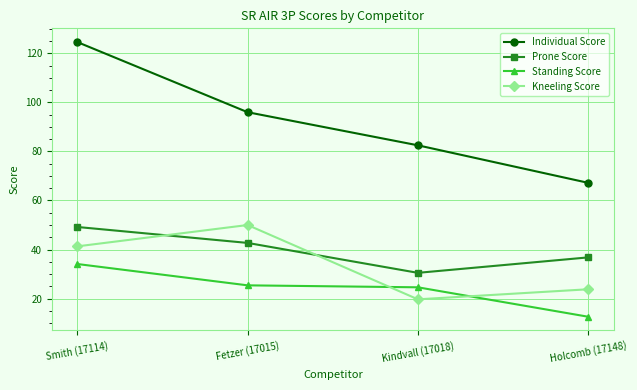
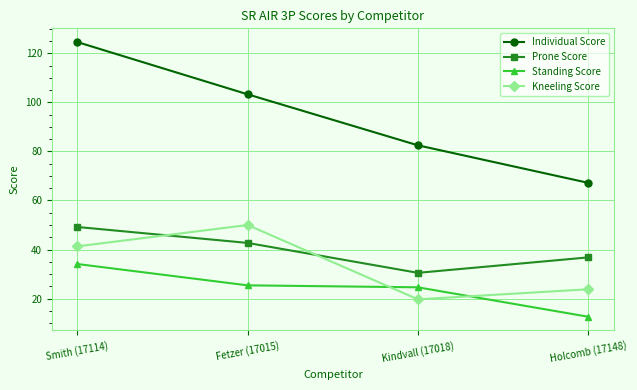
  {
    "Individual Score": {
      "Smith (17114)": 125,
-     "Fetzer (17015)": 96,
+     "Fetzer (17015)": 103,
      "Kindvall (17018)": 83,
      "Holcomb (17148)": 67
    },
    "Prone Score": {
      "Smith (17114)": 49,
      "Fetzer (17015)": 43,
      "Kindvall (17018)": 31,
      "Holcomb (17148)": 37
    },
    "Standing Score": {
      "Smith (17114)": 34,
      "Fetzer (17015)": 25,
      "Kindvall (17018)": 25,
      "Holcomb (17148)": 13
    },
    "Kneeling Score": {
      "Smith (17114)": 41,
      "Fetzer (17015)": 50,
      "Kindvall (17018)": 20,
      "Holcomb (17148)": 24
    }
  }
